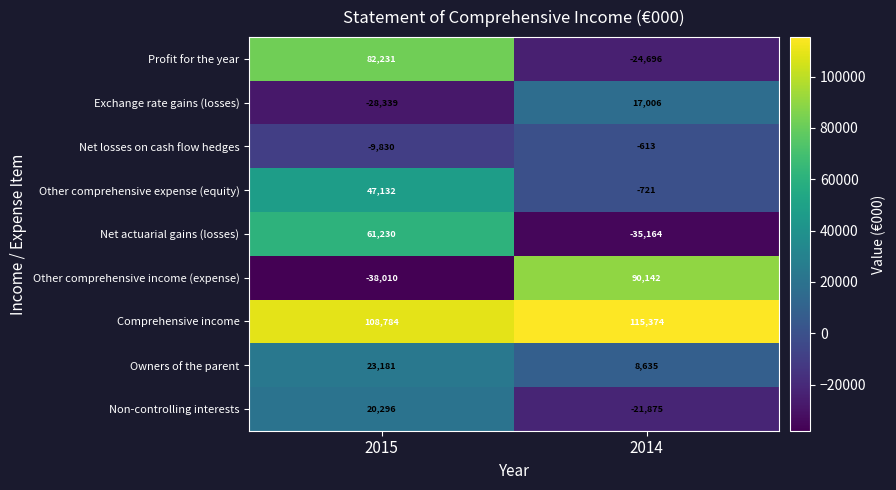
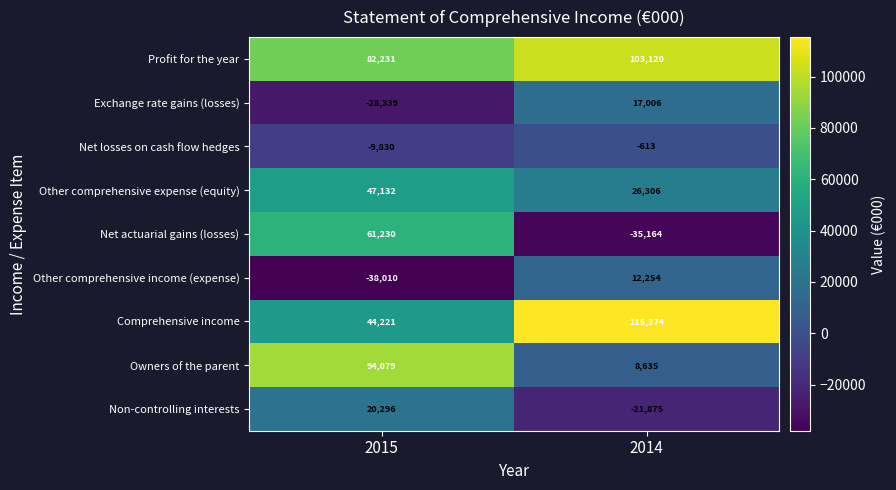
  {
    "Profit for the year": {
      "2015": "82,231",
-     "2014": "-24,696"
+     "2014": "103,120"
    },
    "Exchange rate gains (losses)": {
      "2015": "-28,339",
      "2014": "17,006"
    },
    "Net losses on cash flow hedges": {
      "2015": "-9,830",
      "2014": "-613"
    },
    "Other comprehensive expense (equity)": {
      "2015": "47,132",
-     "2014": "-721"
+     "2014": "26,306"
    },
    "Net actuarial gains (losses)": {
      "2015": "61,230",
      "2014": "-35,164"
    },
    "Other comprehensive income (expense)": {
      "2015": "-38,010",
-     "2014": "90,142"
+     "2014": "12,254"
    },
    "Comprehensive income": {
-     "2015": "108,784",
+     "2015": "44,221",
      "2014": "115,374"
    },
    "Owners of the parent": {
-     "2015": "23,181",
+     "2015": "94,079",
      "2014": "8,635"
    },
    "Non-controlling interests": {
      "2015": "20,296",
      "2014": "-21,875"
    }
  }
